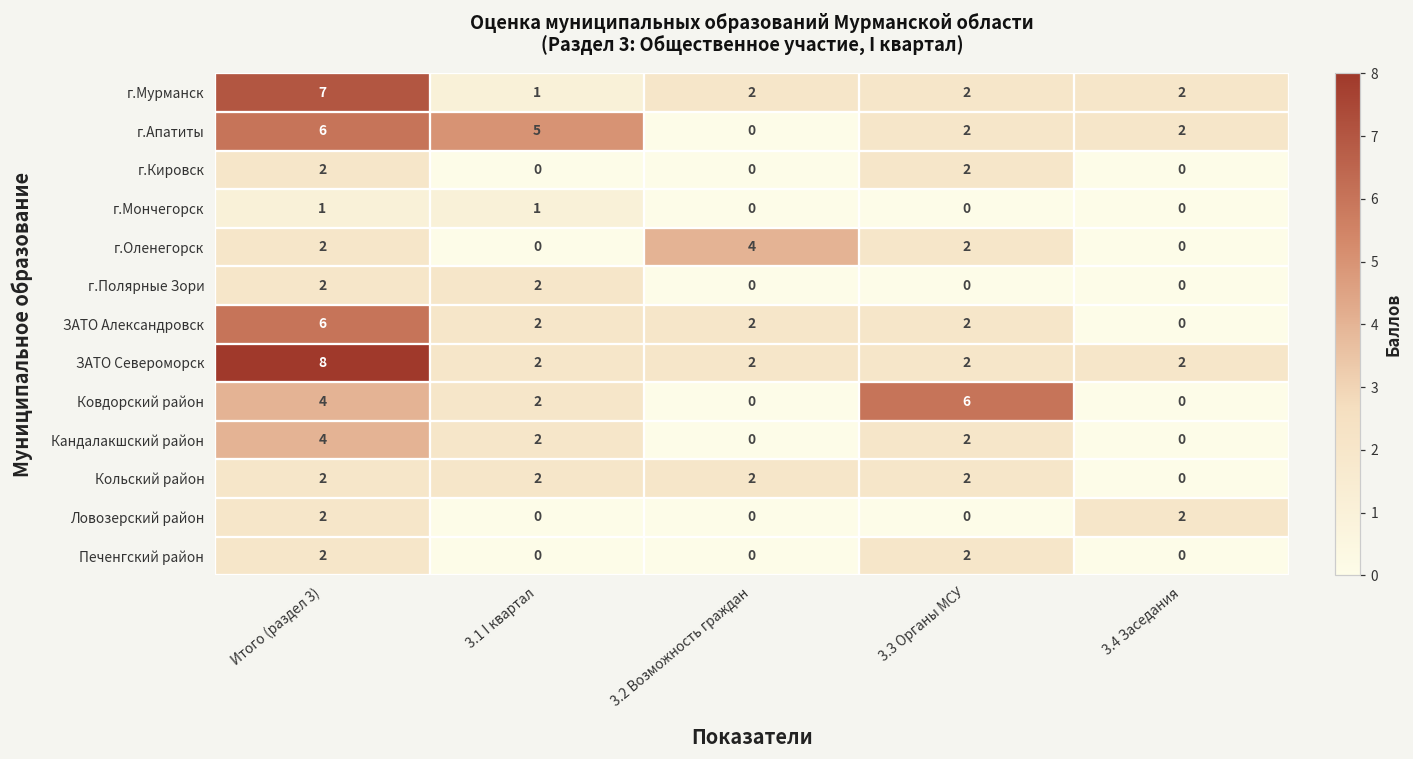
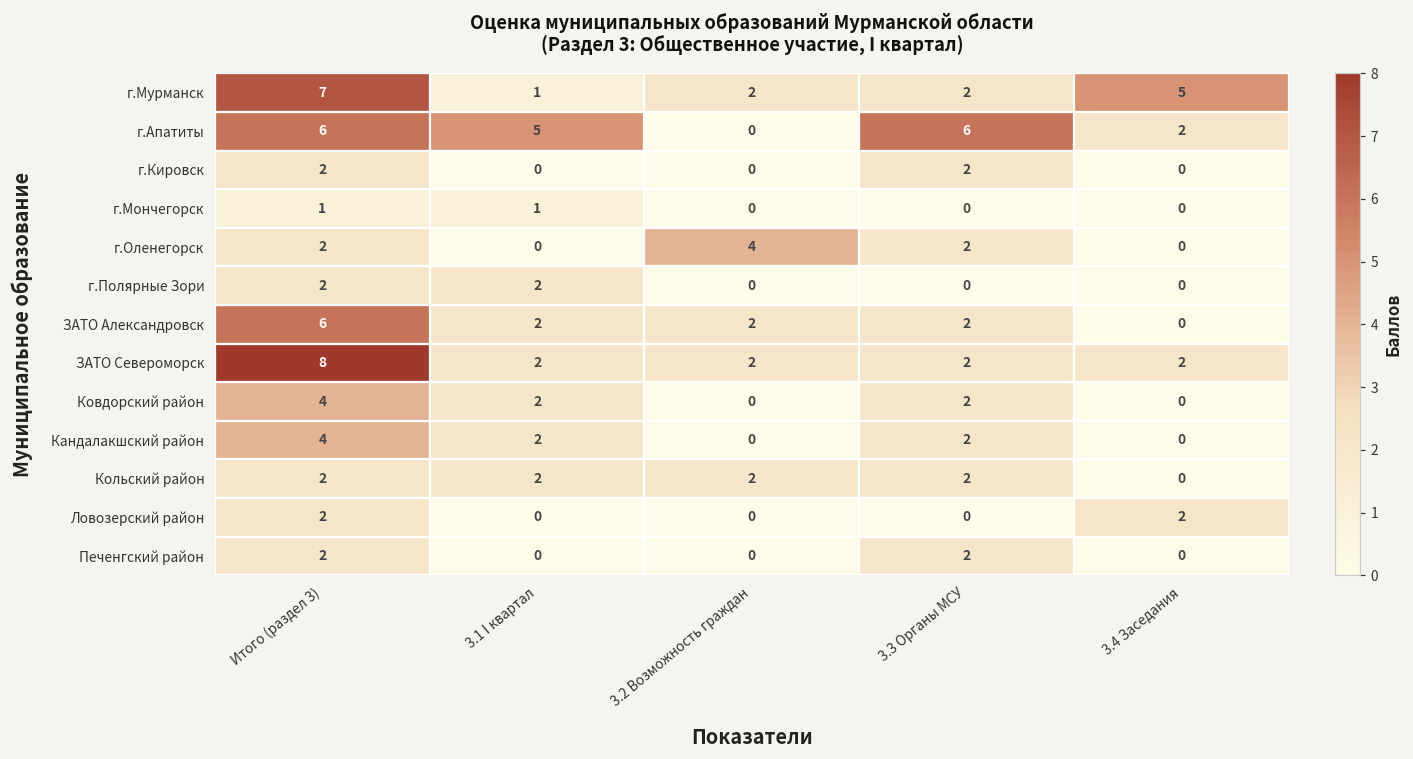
  {
    "г.Мурманск": {
      "Итого (раздел 3)": 7,
      "3.1 I квартал": 1,
      "3.2 Возможность граждан": 2,
      "3.3 Органы МСУ": 2,
-     "3.4 Заседания": 2
+     "3.4 Заседания": 5
    },
    "г.Апатиты": {
      "Итого (раздел 3)": 6,
      "3.1 I квартал": 5,
      "3.2 Возможность граждан": 0,
-     "3.3 Органы МСУ": 2,
+     "3.3 Органы МСУ": 6,
      "3.4 Заседания": 2
    },
    "г.Кировск": {
      "Итого (раздел 3)": 2,
      "3.1 I квартал": 0,
      "3.2 Возможность граждан": 0,
      "3.3 Органы МСУ": 2,
      "3.4 Заседания": 0
    },
    "г.Мончегорск": {
      "Итого (раздел 3)": 1,
      "3.1 I квартал": 1,
      "3.2 Возможность граждан": 0,
      "3.3 Органы МСУ": 0,
      "3.4 Заседания": 0
    },
    "г.Оленегорск": {
      "Итого (раздел 3)": 2,
      "3.1 I квартал": 0,
      "3.2 Возможность граждан": 4,
      "3.3 Органы МСУ": 2,
      "3.4 Заседания": 0
    },
    "г.Полярные Зори": {
      "Итого (раздел 3)": 2,
      "3.1 I квартал": 2,
      "3.2 Возможность граждан": 0,
      "3.3 Органы МСУ": 0,
      "3.4 Заседания": 0
    },
    "ЗАТО Александровск": {
      "Итого (раздел 3)": 6,
      "3.1 I квартал": 2,
      "3.2 Возможность граждан": 2,
      "3.3 Органы МСУ": 2,
      "3.4 Заседания": 0
    },
    "ЗАТО Североморск": {
      "Итого (раздел 3)": 8,
      "3.1 I квартал": 2,
      "3.2 Возможность граждан": 2,
      "3.3 Органы МСУ": 2,
      "3.4 Заседания": 2
    },
    "Ковдорский район": {
      "Итого (раздел 3)": 4,
      "3.1 I квартал": 2,
      "3.2 Возможность граждан": 0,
-     "3.3 Органы МСУ": 6,
+     "3.3 Органы МСУ": 2,
      "3.4 Заседания": 0
    },
    "Кандалакшский район": {
      "Итого (раздел 3)": 4,
      "3.1 I квартал": 2,
      "3.2 Возможность граждан": 0,
      "3.3 Органы МСУ": 2,
      "3.4 Заседания": 0
    },
    "Кольский район": {
      "Итого (раздел 3)": 2,
      "3.1 I квартал": 2,
      "3.2 Возможность граждан": 2,
      "3.3 Органы МСУ": 2,
      "3.4 Заседания": 0
    },
    "Ловозерский район": {
      "Итого (раздел 3)": 2,
      "3.1 I квартал": 0,
      "3.2 Возможность граждан": 0,
      "3.3 Органы МСУ": 0,
      "3.4 Заседания": 2
    },
    "Печенгский район": {
      "Итого (раздел 3)": 2,
      "3.1 I квартал": 0,
      "3.2 Возможность граждан": 0,
      "3.3 Органы МСУ": 2,
      "3.4 Заседания": 0
    }
  }
